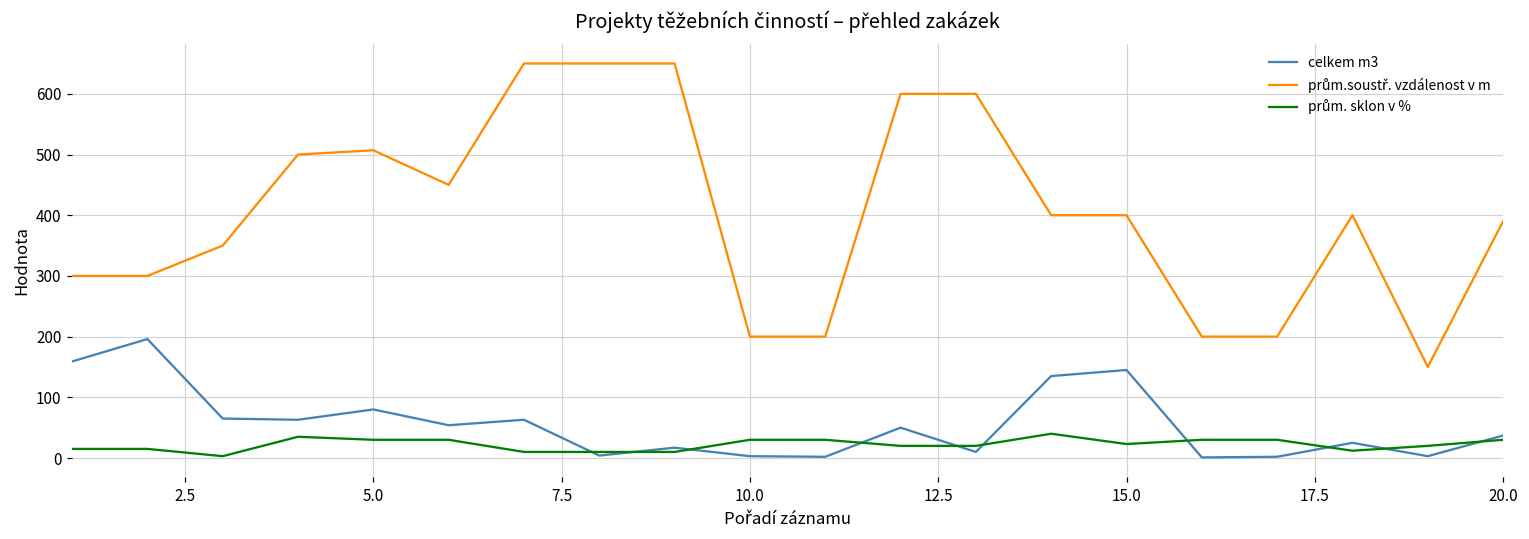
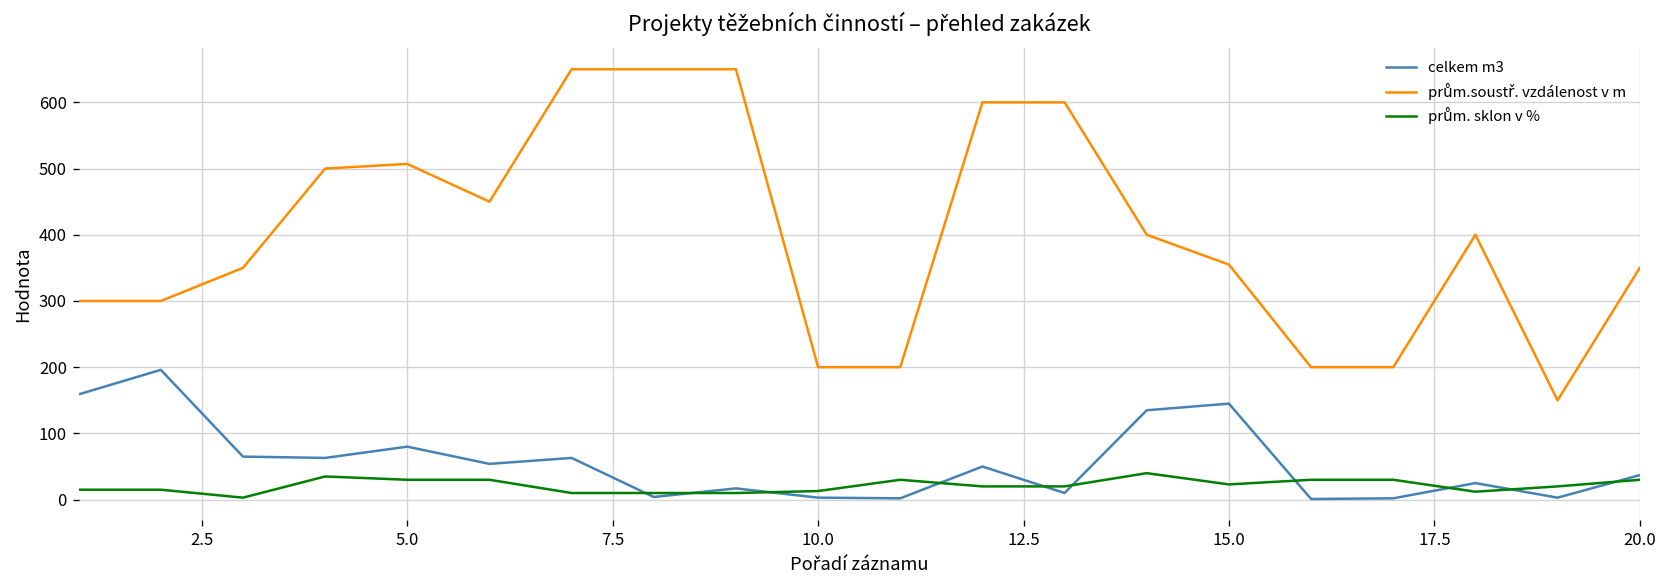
  {
    "celkem m3": {
      "5.0": 80,
      "10.0": 0,
      "15.0": 150,
      "20.0": 40
    },
    "prům.soustř. vzdálenost v m": {
      "5.0": 510,
      "10.0": 200,
-     "15.0": 400,
-     "20.0": 390
+     "15.0": 360,
+     "20.0": 350
    },
    "prům. sklon v %": {
      "5.0": 30,
-     "10.0": 30,
+     "10.0": 10,
      "15.0": 20,
      "20.0": 30
    }
  }
